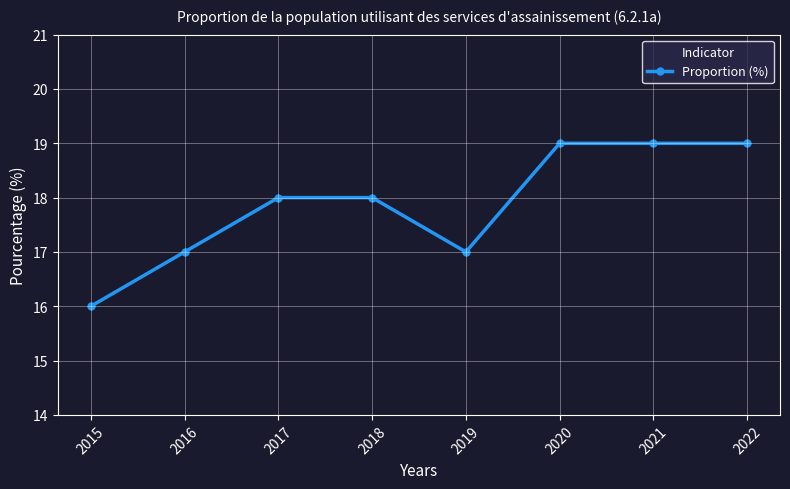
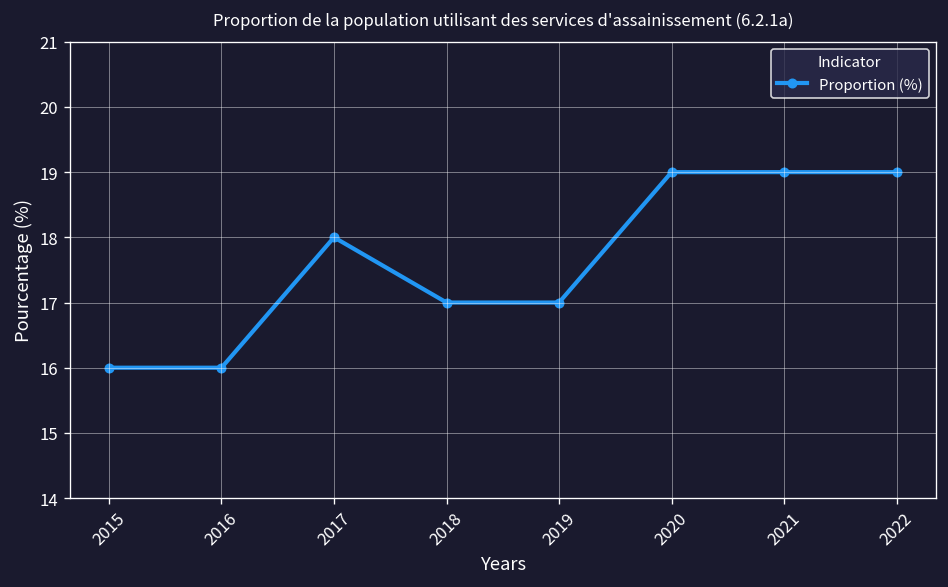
  {
    "2015": 16,
-   "2016": 17,
+   "2016": 16,
    "2017": 18,
-   "2018": 18,
+   "2018": 17,
    "2019": 17,
    "2020": 19,
    "2021": 19,
    "2022": 19
  }
